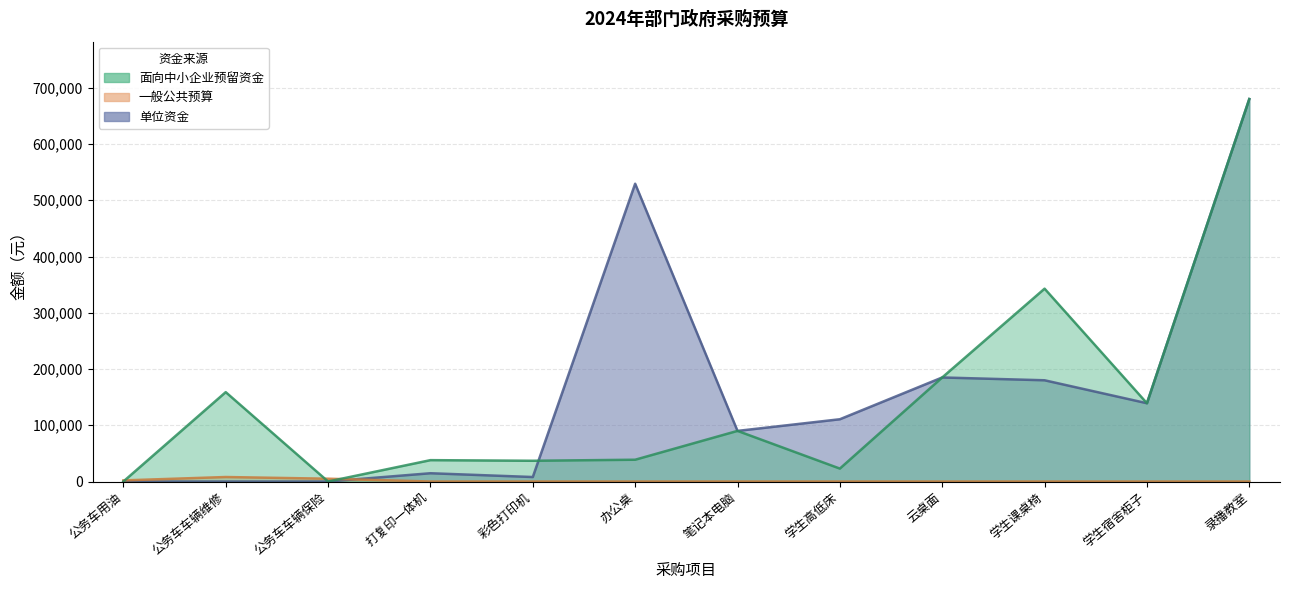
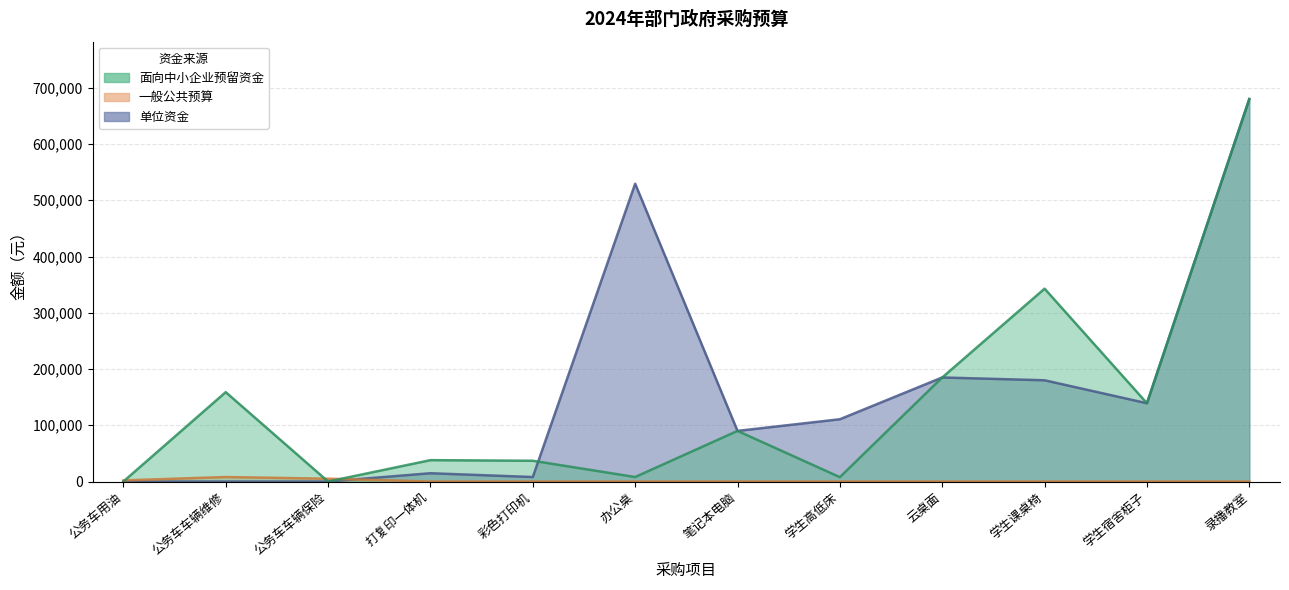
  {
    "单位资金": {
      "公务车车辆维修": "0",
      "打复印一体机": "10,000",
      "彩色打印机": "10,000",
      "办公桌": "530,000",
      "学生高低床": "110,000",
      "学生课桌椅": "180,000"
    },
    "一般公共预算": {
      "公务车车辆维修": "10,000",
      "公务车车辆保险": "10,000",
      "打复印一体机": "0",
      "彩色打印机": "0",
      "办公桌": "0",
      "笔记本电脑": "0",
      "学生高低床": "0",
      "云桌面": "0",
      "学生课桌椅": "0",
      "学生宿舍柜子": "0",
      "录播教室": "0"
    },
    "面向中小企业预留资金": {
      "公务车车辆维修": "160,000",
      "打复印一体机": "40,000",
      "彩色打印机": "40,000",
-     "办公桌": "40,000",
-     "学生高低床": "20,000",
+     "办公桌": "10,000",
+     "学生高低床": "10,000",
      "学生课桌椅": "340,000"
    }
  }
